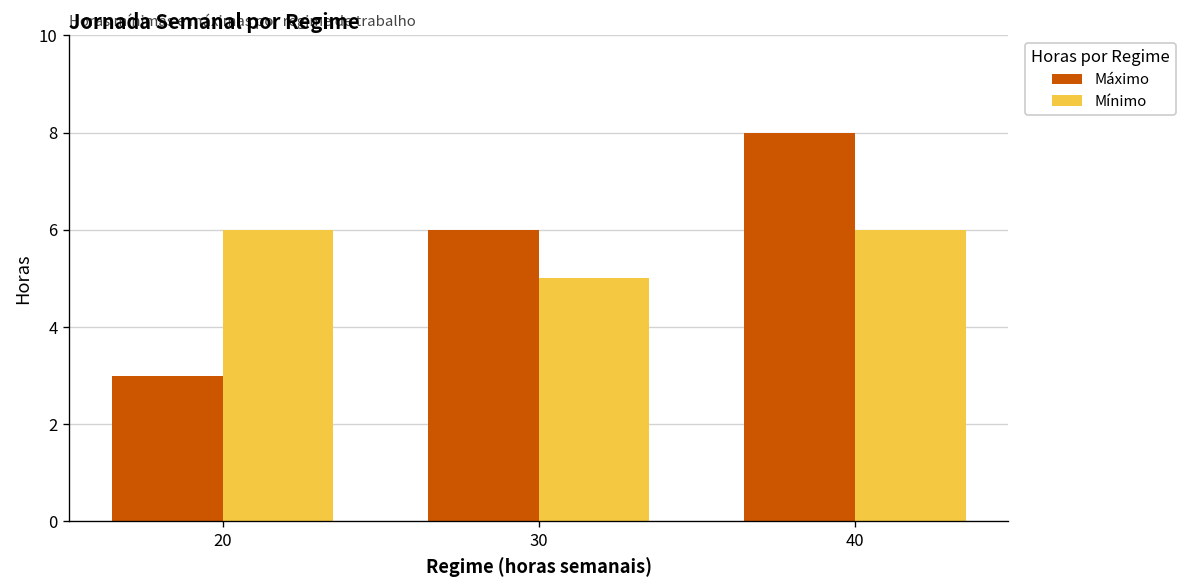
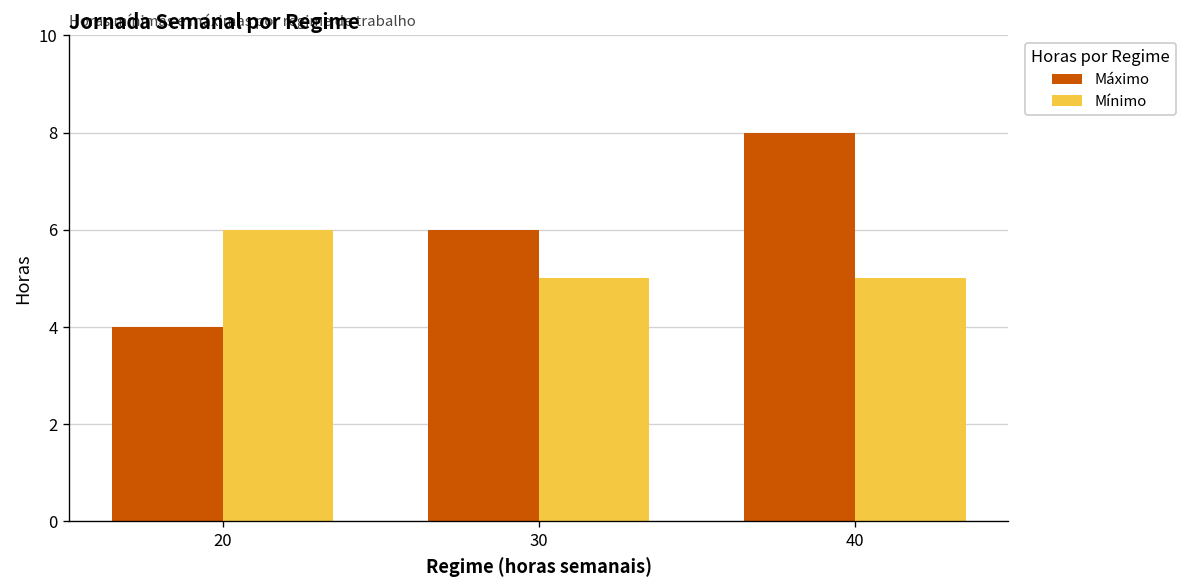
  {
    "Máximo": {
-     "20": 3,
+     "20": 4,
      "30": 6,
      "40": 8
    },
    "Mínimo": {
      "20": 6,
      "30": 5,
-     "40": 6
+     "40": 5
    }
  }
